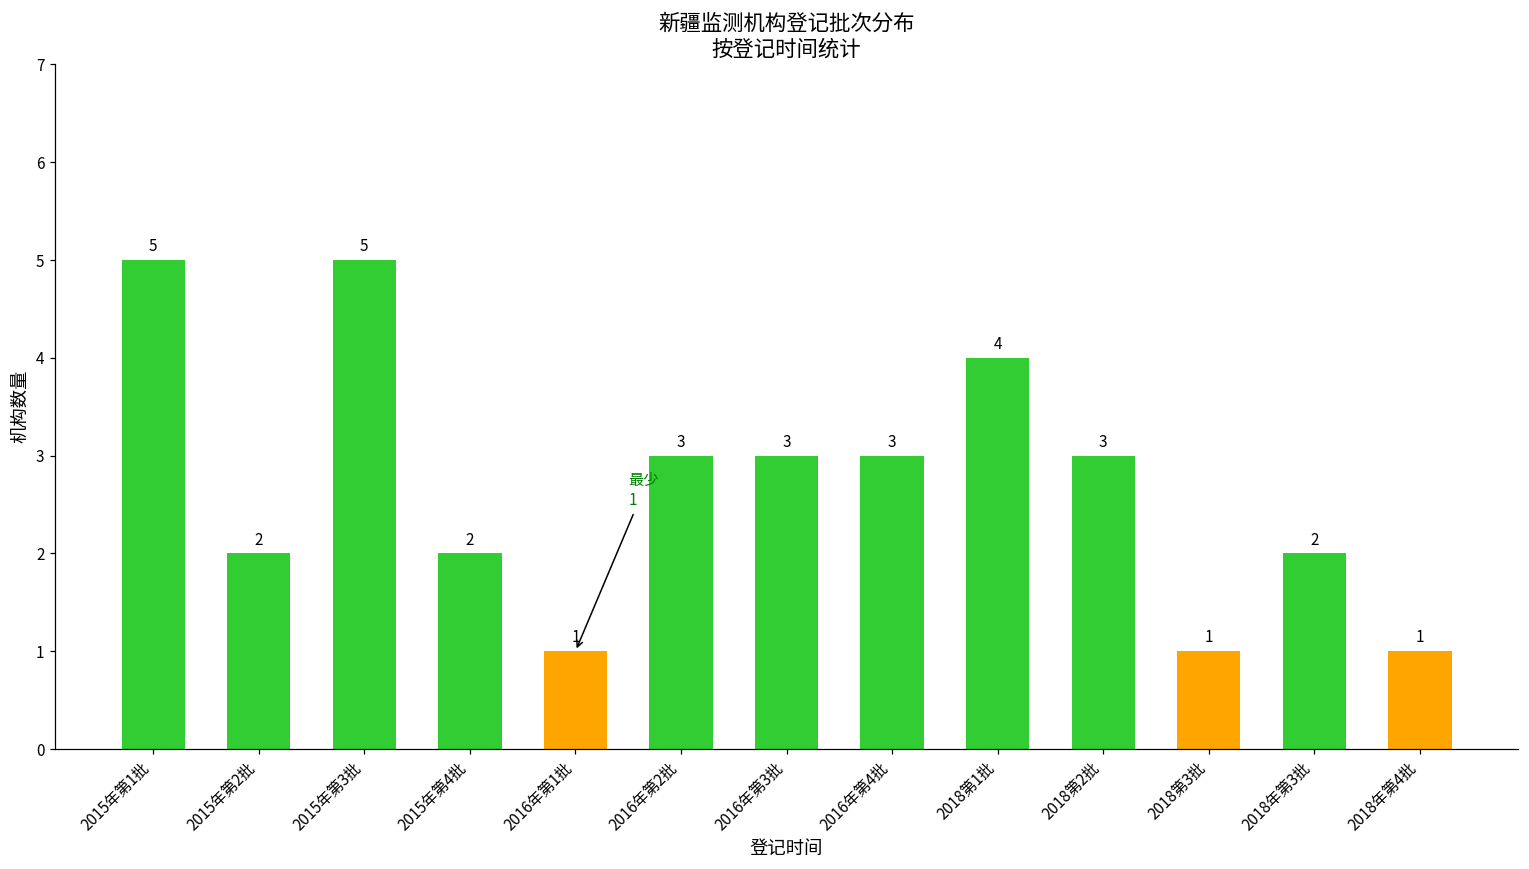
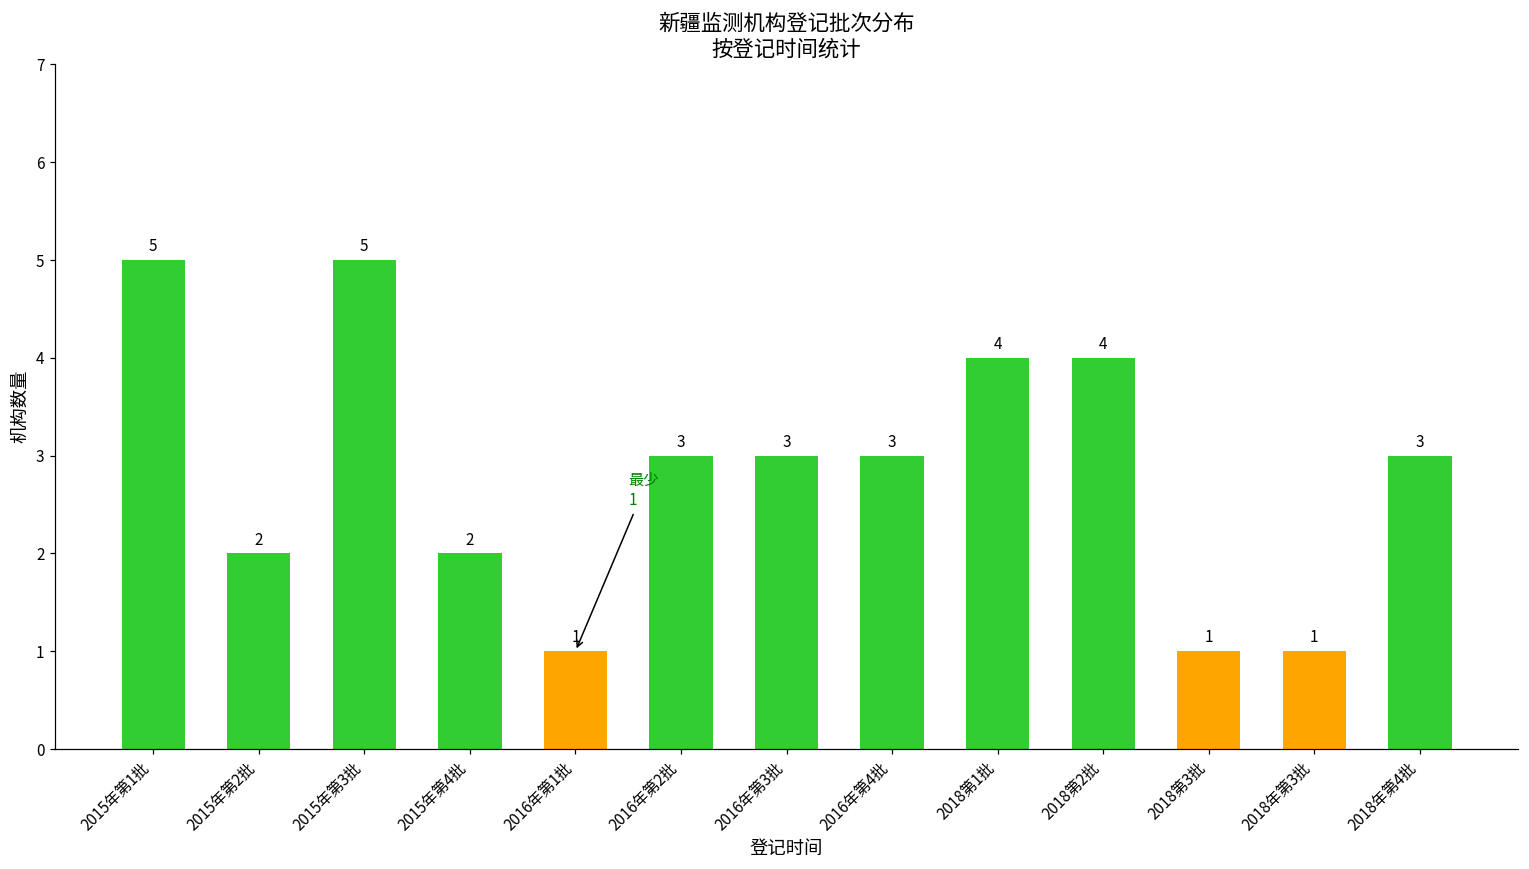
  {
    "2015年第1批": 5,
    "2015年第2批": 2,
    "2015年第3批": 5,
    "2015年第4批": 2,
    "2016年第1批": 1,
    "2016年第2批": 3,
    "2016年第3批": 3,
    "2016年第4批": 3,
    "2018第1批": 4,
-   "2018第2批": 3,
+   "2018第2批": 4,
    "2018第3批": 1,
-   "2018年第3批": 2,
-   "2018年第4批": 1
+   "2018年第3批": 1,
+   "2018年第4批": 3
  }
